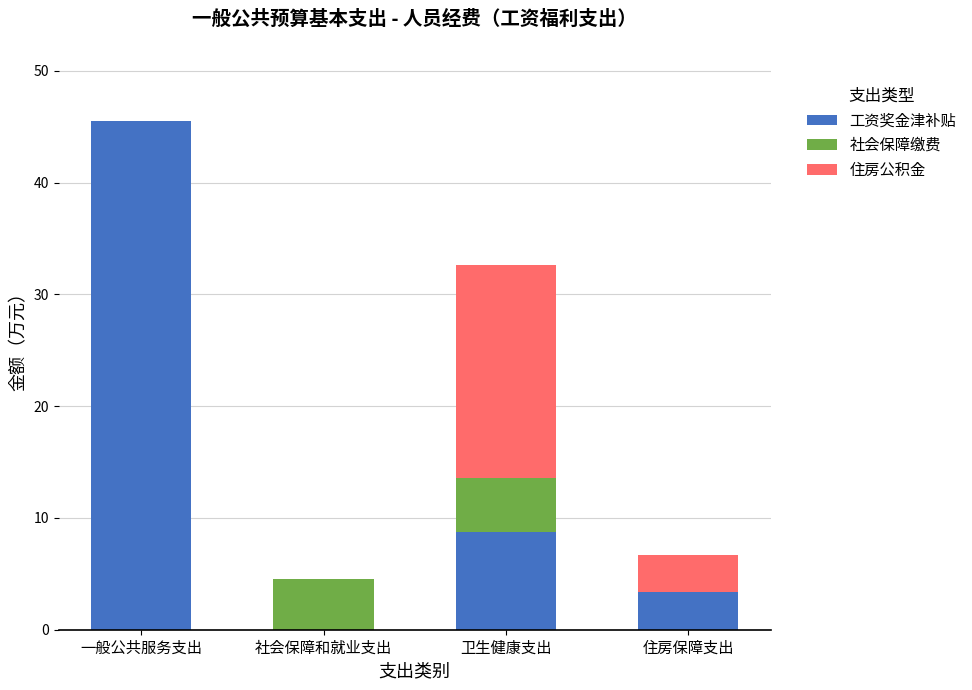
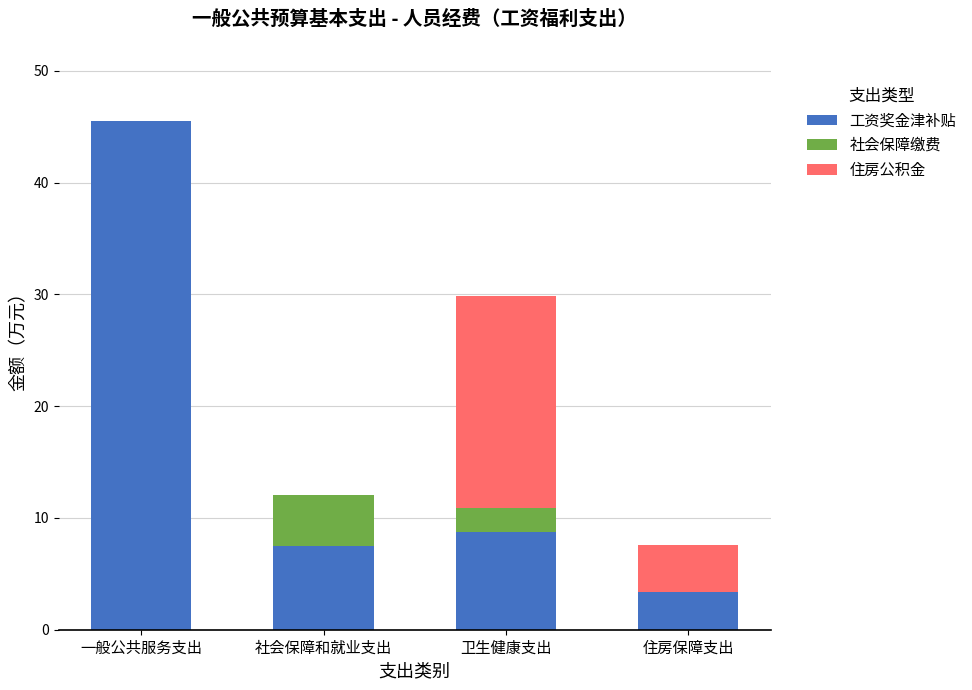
  {
    "工资奖金津补贴": {
      "一般公共服务支出": 45.5,
-     "社会保障和就业支出": 0.0,
+     "社会保障和就业支出": 7.5,
      "卫生健康支出": 8.7,
      "住房保障支出": 3.4
    },
    "社会保障缴费": {
      "一般公共服务支出": 0.0,
      "社会保障和就业支出": 4.6,
-     "卫生健康支出": 4.9,
+     "卫生健康支出": 2.2,
      "住房保障支出": 0.0
    },
    "住房公积金": {
      "一般公共服务支出": 0.0,
      "社会保障和就业支出": 0.0,
      "卫生健康支出": 19.0,
-     "住房保障支出": 3.3
+     "住房保障支出": 4.2
    }
  }
